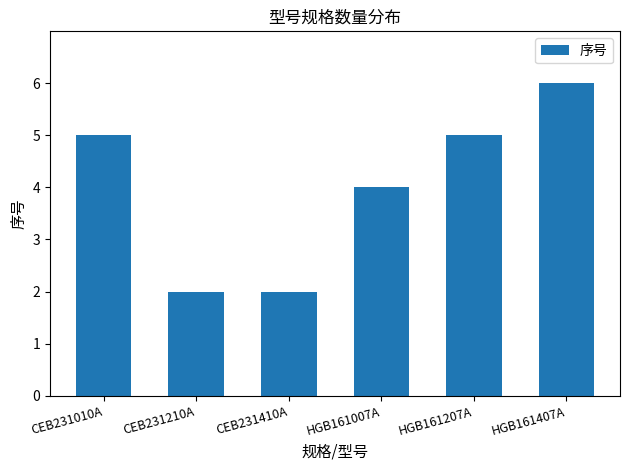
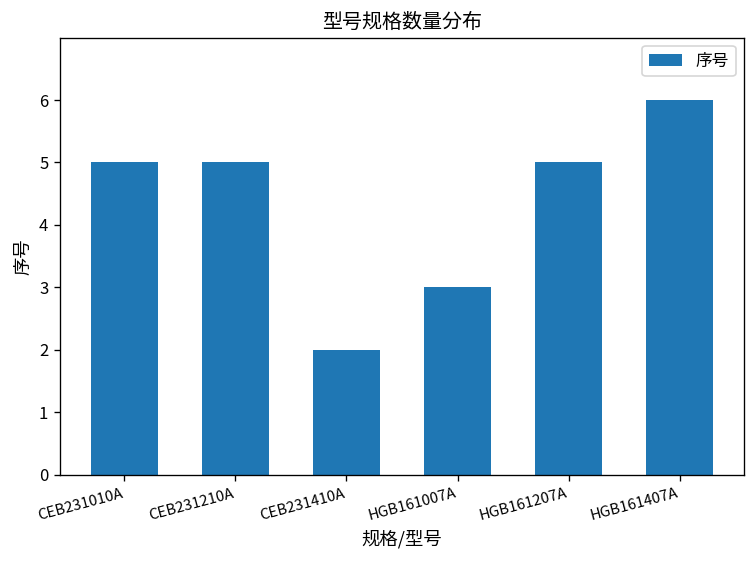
  {
    "CEB231010A": 5,
-   "CEB231210A": 2,
+   "CEB231210A": 5,
    "CEB231410A": 2,
-   "HGB161007A": 4,
+   "HGB161007A": 3,
    "HGB161207A": 5,
    "HGB161407A": 6
  }
